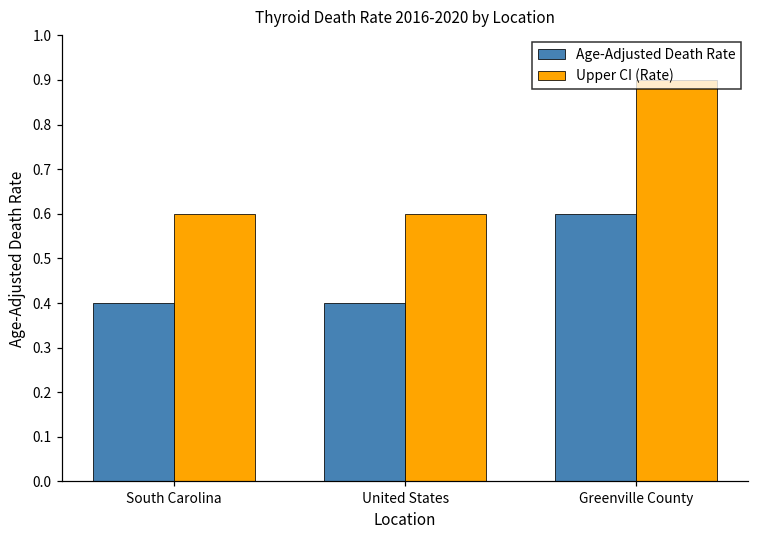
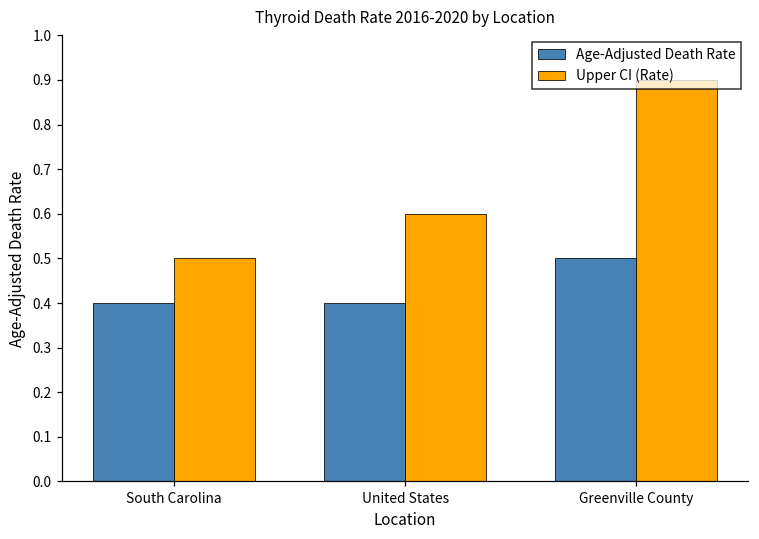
  {
    "Age-Adjusted Death Rate": {
      "South Carolina": 0.4,
      "United States": 0.4,
-     "Greenville County": 0.6
+     "Greenville County": 0.5
    },
    "Upper CI (Rate)": {
-     "South Carolina": 0.6,
+     "South Carolina": 0.5,
      "United States": 0.6
    }
  }
